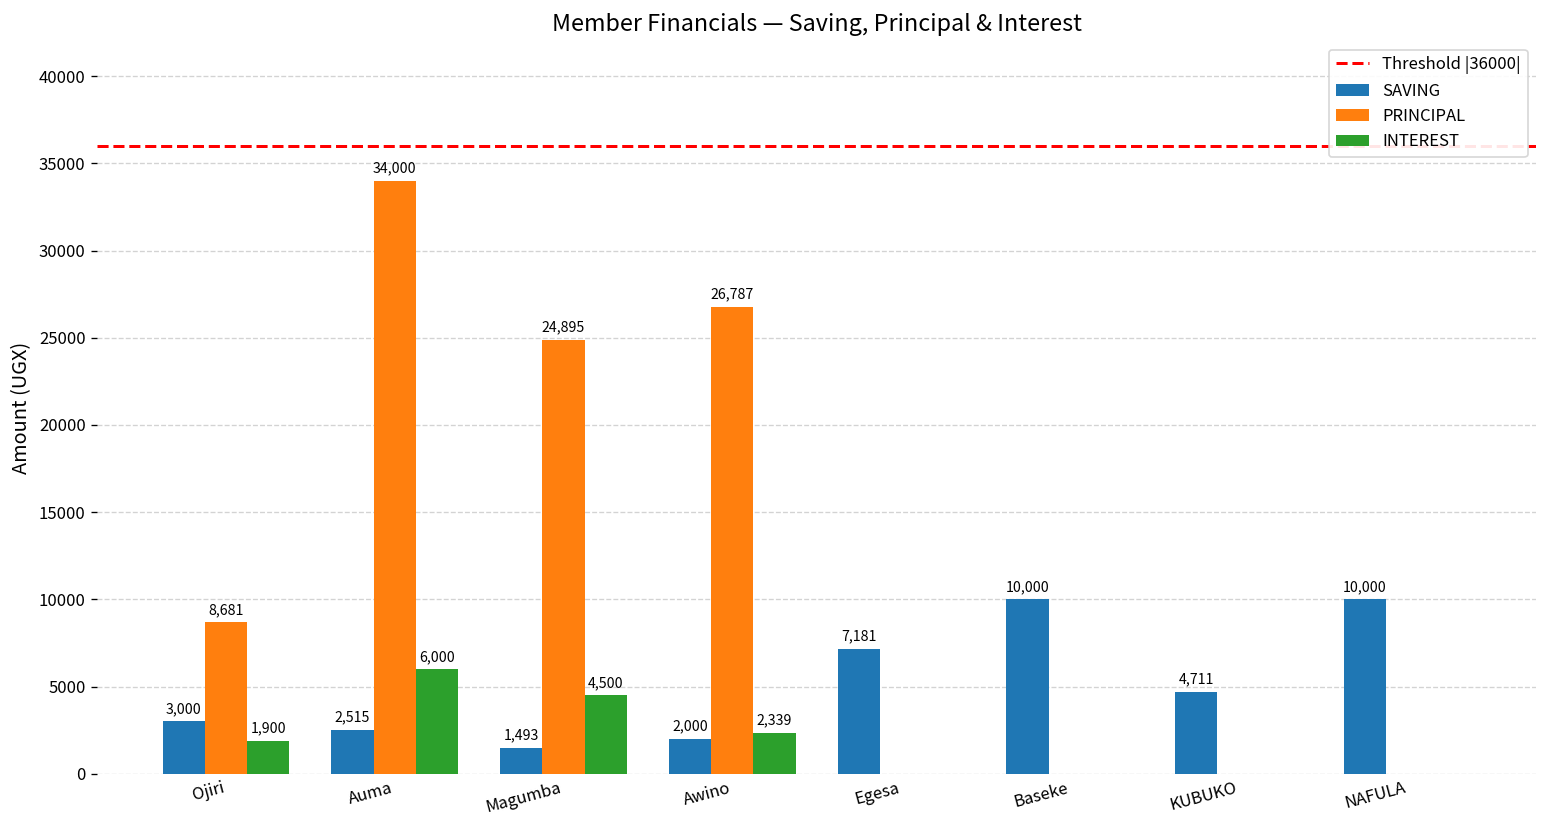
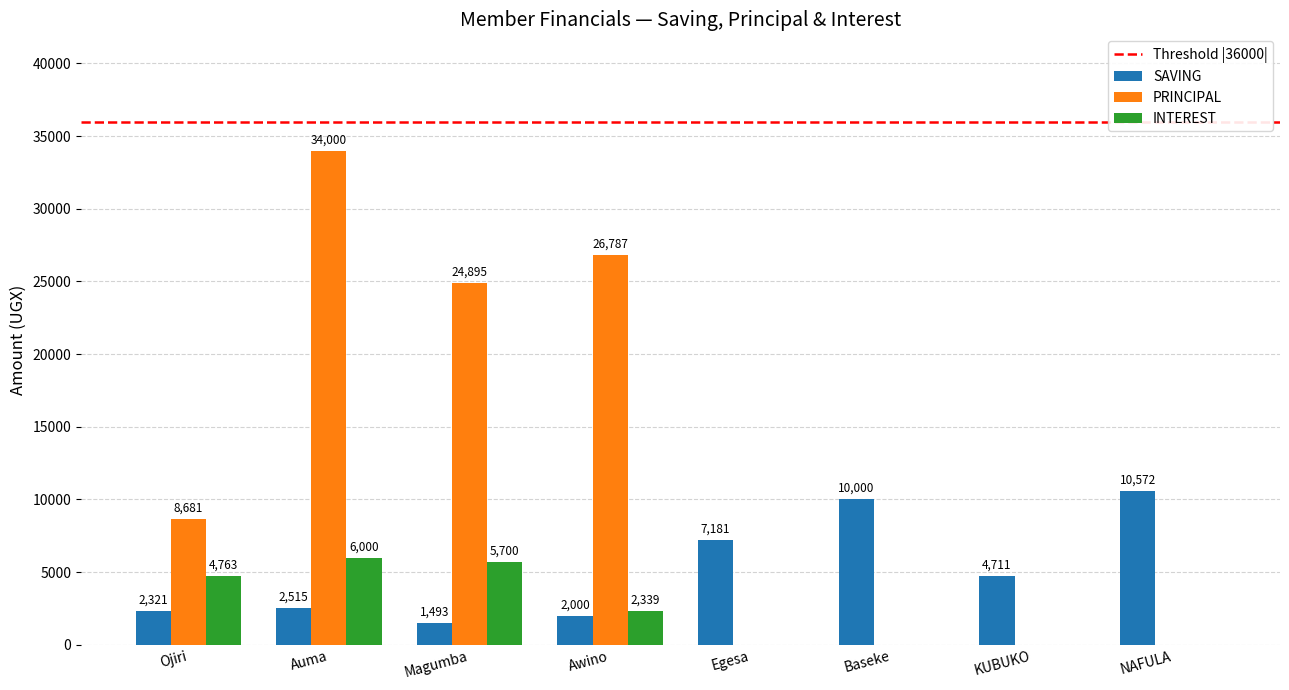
  {
    "SAVING": {
-     "Ojiri": "3,000",
+     "Ojiri": "2,321",
      "Auma": "2,515",
      "Magumba": "1,493",
      "Awino": "2,000",
      "Egesa": "7,181",
      "Baseke": "10,000",
      "KUBUKO": "4,711",
-     "NAFULA": "10,000"
+     "NAFULA": "10,572"
    },
    "PRINCIPAL": {
      "Ojiri": "8,681",
      "Auma": "34,000",
      "Magumba": "24,895",
      "Awino": "26,787"
    },
    "INTEREST": {
-     "Ojiri": "1,900",
+     "Ojiri": "4,763",
      "Auma": "6,000",
-     "Magumba": "4,500",
+     "Magumba": "5,700",
      "Awino": "2,339"
    }
  }
